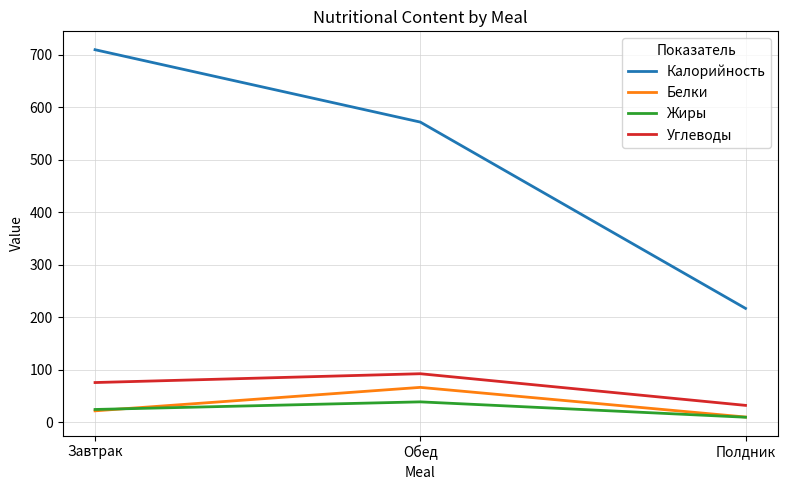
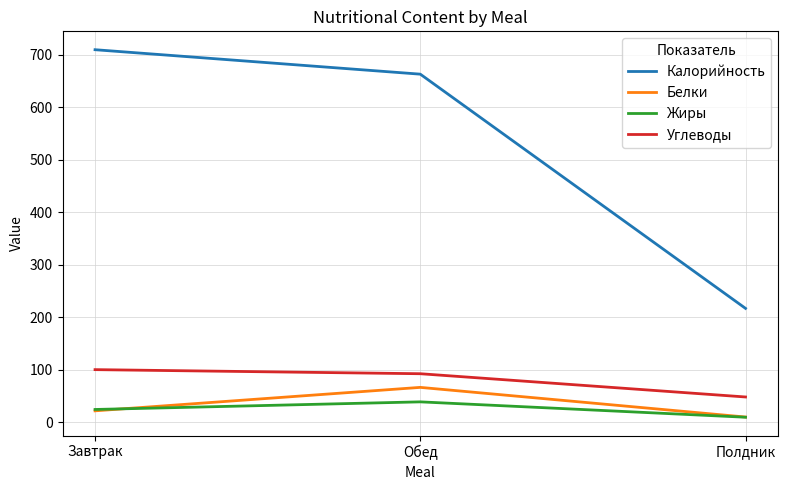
  {
    "Калорийность": {
      "Завтрак": 710,
-     "Обед": 570,
+     "Обед": 660,
      "Полдник": 220
    },
    "Белки": {
      "Обед": 70
    },
    "Жиры": {
      "Обед": 40
    },
    "Углеводы": {
-     "Завтрак": 80,
+     "Завтрак": 100,
      "Обед": 90,
-     "Полдник": 30
+     "Полдник": 50
    }
  }
